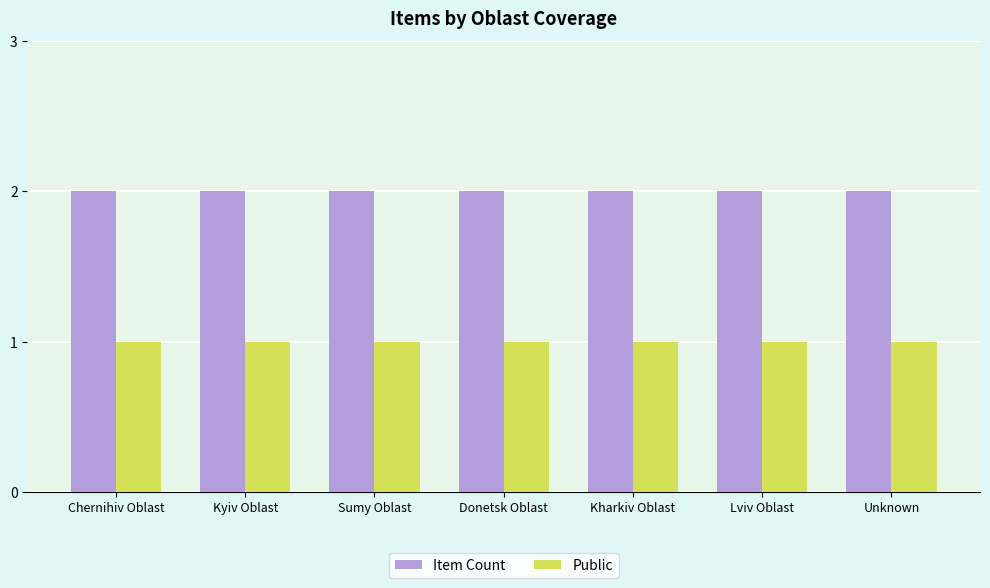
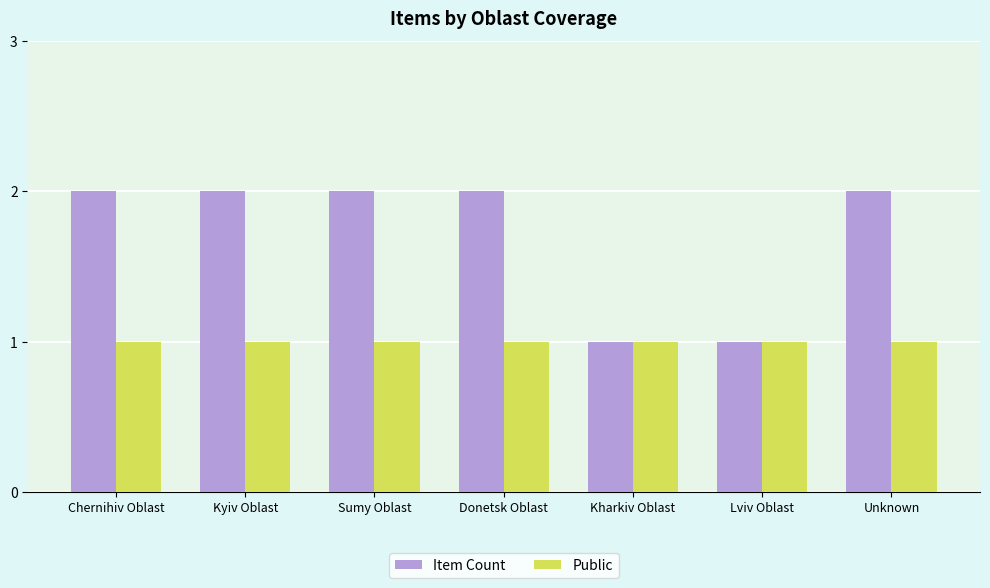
  {
    "Item Count": {
      "Chernihiv Oblast": 2,
      "Kyiv Oblast": 2,
      "Sumy Oblast": 2,
      "Donetsk Oblast": 2,
-     "Kharkiv Oblast": 2,
-     "Lviv Oblast": 2,
+     "Kharkiv Oblast": 1,
+     "Lviv Oblast": 1,
      "Unknown": 2
    },
    "Public": {
      "Chernihiv Oblast": 1,
      "Kyiv Oblast": 1,
      "Sumy Oblast": 1,
      "Donetsk Oblast": 1,
      "Kharkiv Oblast": 1,
      "Lviv Oblast": 1,
      "Unknown": 1
    }
  }
